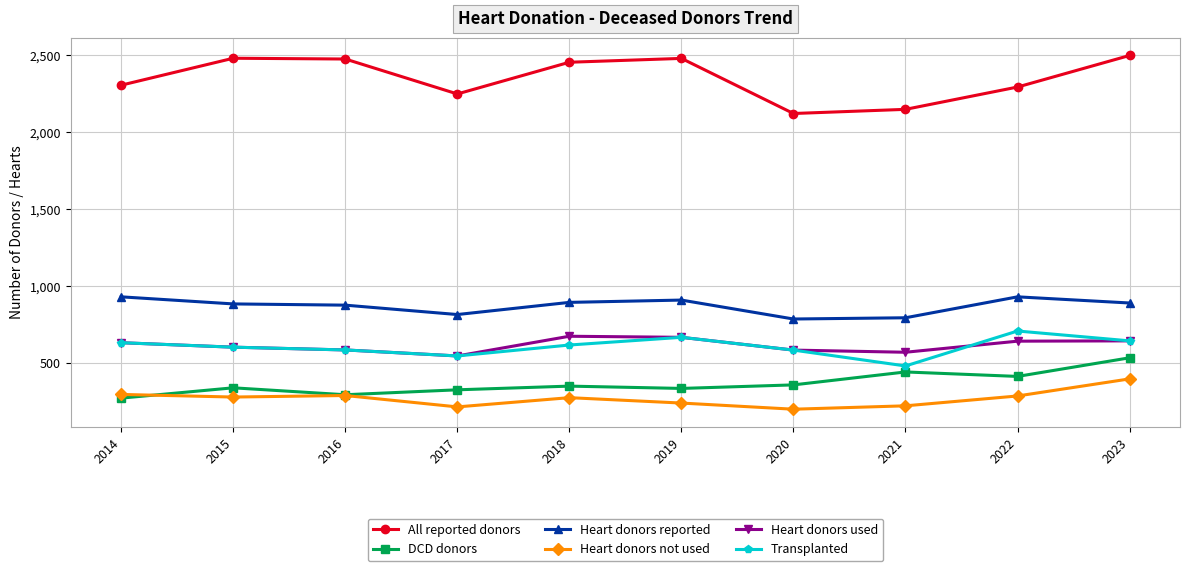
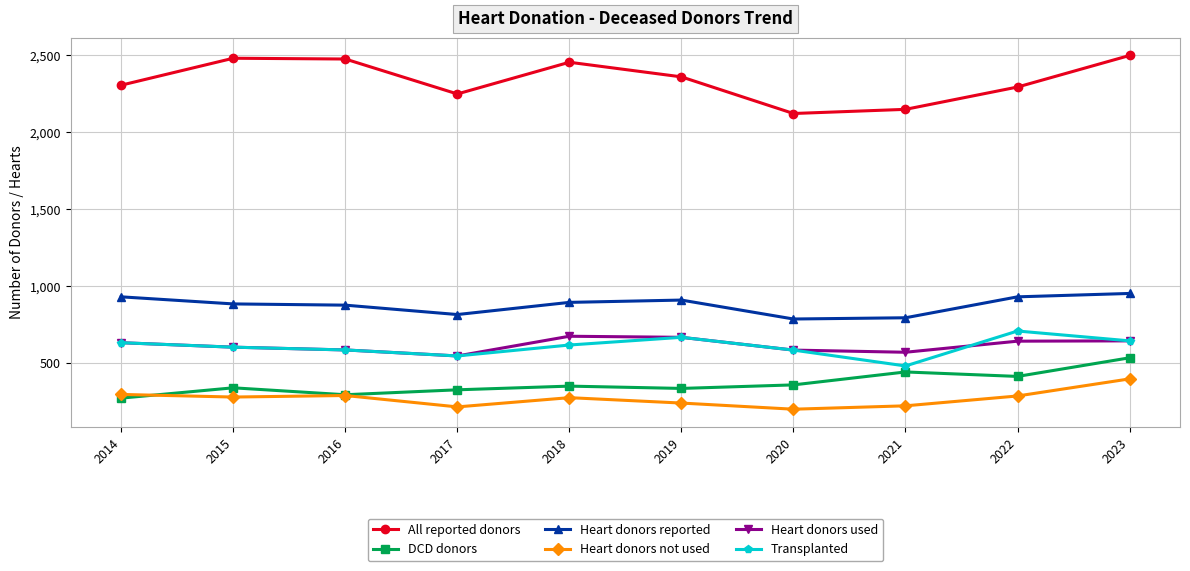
  {
    "All reported donors": {
      "2014": "2,310",
      "2015": "2,480",
      "2016": "2,480",
      "2017": "2,250",
      "2018": "2,460",
-     "2019": "2,480",
+     "2019": "2,360",
      "2020": "2,120",
      "2021": "2,150",
      "2022": "2,300",
      "2023": "2,500"
    },
    "DCD donors": {
      "2014": "270",
      "2015": "340",
      "2017": "330",
      "2018": "350",
      "2019": "340",
      "2020": "360",
      "2021": "440",
      "2022": "420",
      "2023": "540"
    },
    "Heart donors reported": {
      "2014": "930",
      "2015": "890",
      "2016": "880",
      "2017": "820",
      "2018": "900",
      "2019": "910",
      "2020": "790",
      "2021": "800",
      "2022": "930",
-     "2023": "890"
+     "2023": "950"
    },
    "Heart donors not used": {
      "2014": "300",
      "2015": "280",
      "2017": "220",
      "2018": "280",
      "2019": "240",
      "2020": "200",
      "2021": "220",
      "2022": "290",
      "2023": "400"
    },
    "Heart donors used": {
      "2018": "680",
      "2021": "570",
      "2022": "640"
    },
    "Transplanted": {
      "2018": "620",
      "2021": "480",
      "2022": "710"
    }
  }
